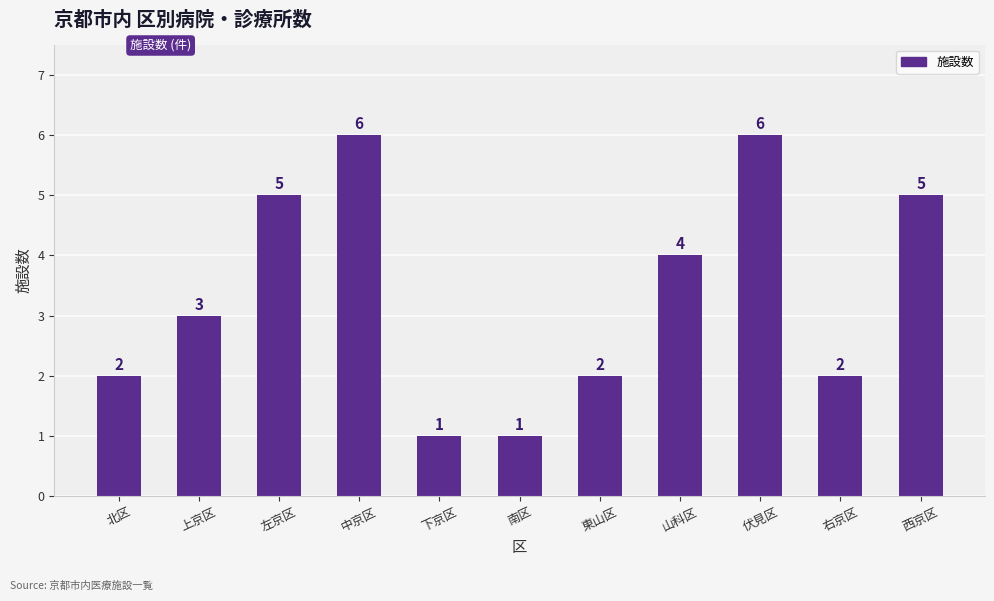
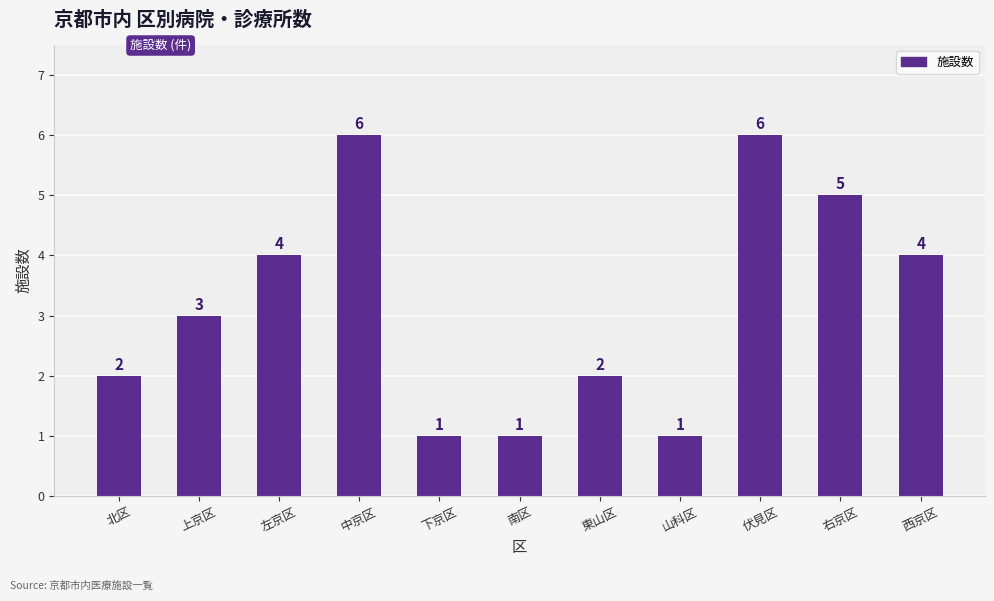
  {
    "北区": 2,
    "上京区": 3,
-   "左京区": 5,
+   "左京区": 4,
    "中京区": 6,
    "下京区": 1,
    "南区": 1,
    "東山区": 2,
-   "山科区": 4,
+   "山科区": 1,
    "伏見区": 6,
-   "右京区": 2,
-   "西京区": 5
+   "右京区": 5,
+   "西京区": 4
  }
